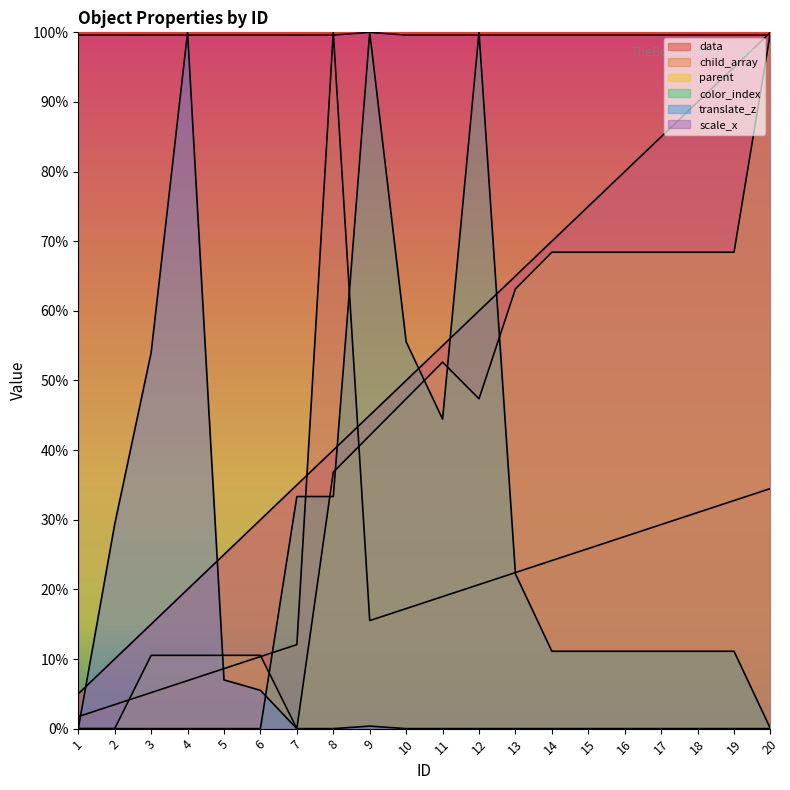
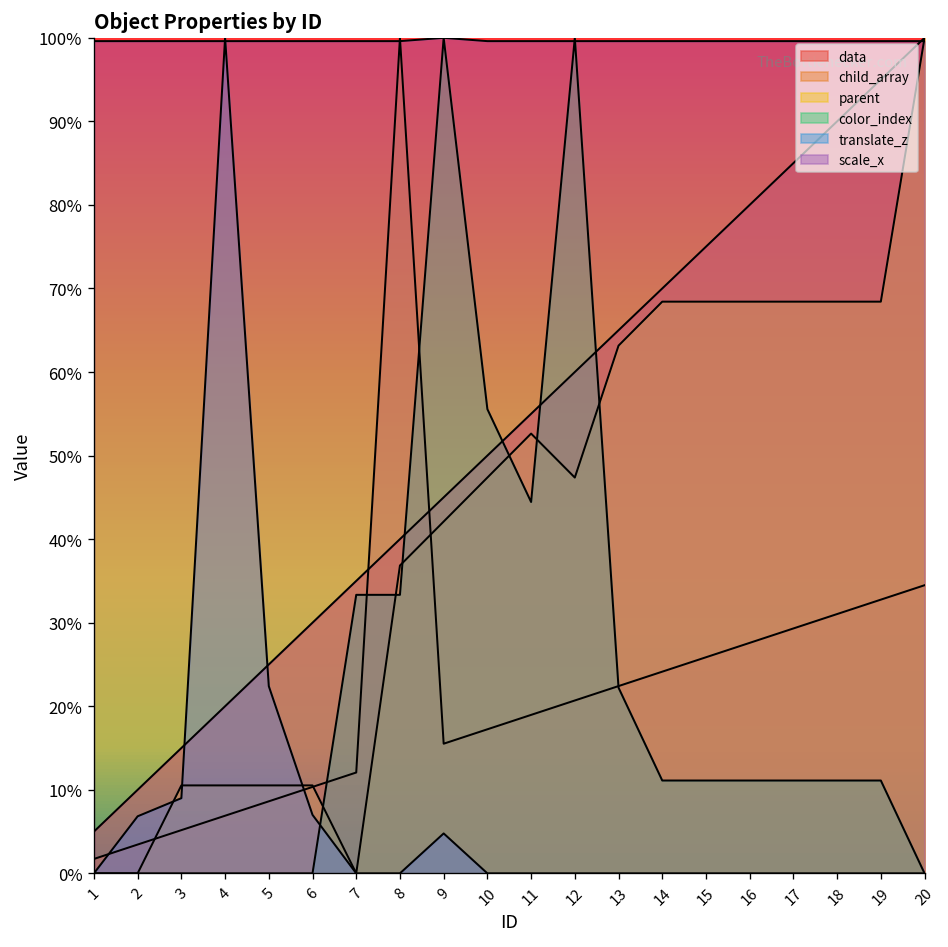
  {
    "color_index": {
      "3": "0%",
      "4": "0%",
      "5": "0%",
      "6": "0%",
      "7": "33%",
      "8": "33%",
      "10": "56%",
      "11": "44%",
      "12": "100%",
      "14": "11%",
      "15": "11%",
      "16": "11%",
      "17": "11%",
      "18": "11%",
      "19": "11%"
    },
    "translate_z": {
-     "2": "29%",
-     "3": "54%",
+     "2": "7%",
+     "3": "9%",
      "4": "100%",
-     "5": "7%",
-     "6": "6%",
+     "5": "22%",
+     "6": "7%",
      "8": "0%",
-     "9": "0%",
+     "9": "5%",
      "10": "0%",
      "11": "0%",
      "12": "0%",
      "13": "0%",
      "14": "0%",
      "15": "0%",
      "16": "0%",
      "17": "0%",
      "18": "0%",
      "19": "0%"
    },
    "scale_x": {
      "1": "100%",
      "2": "100%",
      "3": "100%",
      "4": "100%",
      "5": "100%",
      "6": "100%",
      "7": "100%",
      "8": "100%",
      "10": "100%",
      "11": "100%",
      "12": "100%",
      "13": "100%",
      "14": "100%",
      "15": "100%",
      "16": "100%",
      "17": "100%",
      "18": "100%",
      "19": "100%",
      "20": "100%"
    }
  }
